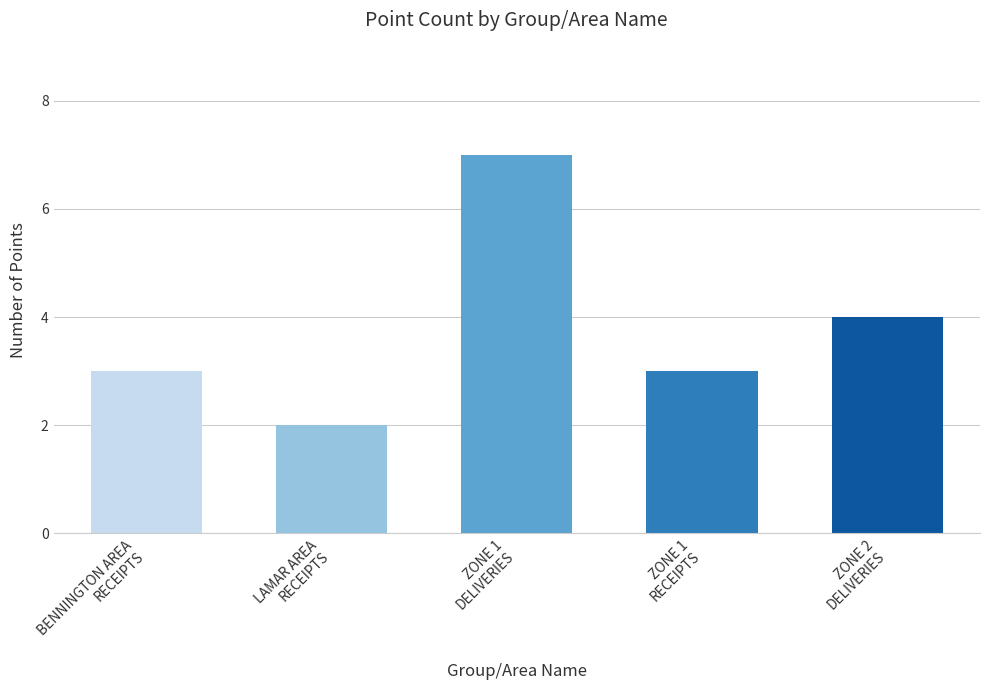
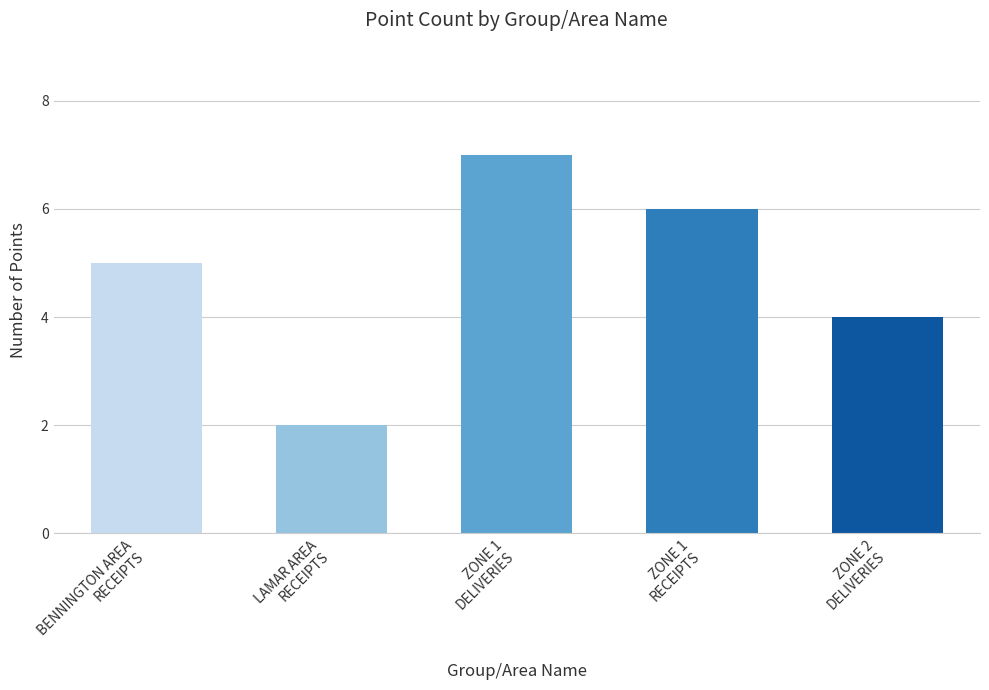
  {
-   "BENNINGTON AREA RECEIPTS": 3,
+   "BENNINGTON AREA RECEIPTS": 5,
    "LAMAR AREA RECEIPTS": 2,
    "ZONE 1 DELIVERIES": 7,
-   "ZONE 1 RECEIPTS": 3,
+   "ZONE 1 RECEIPTS": 6,
    "ZONE 2 DELIVERIES": 4
  }
